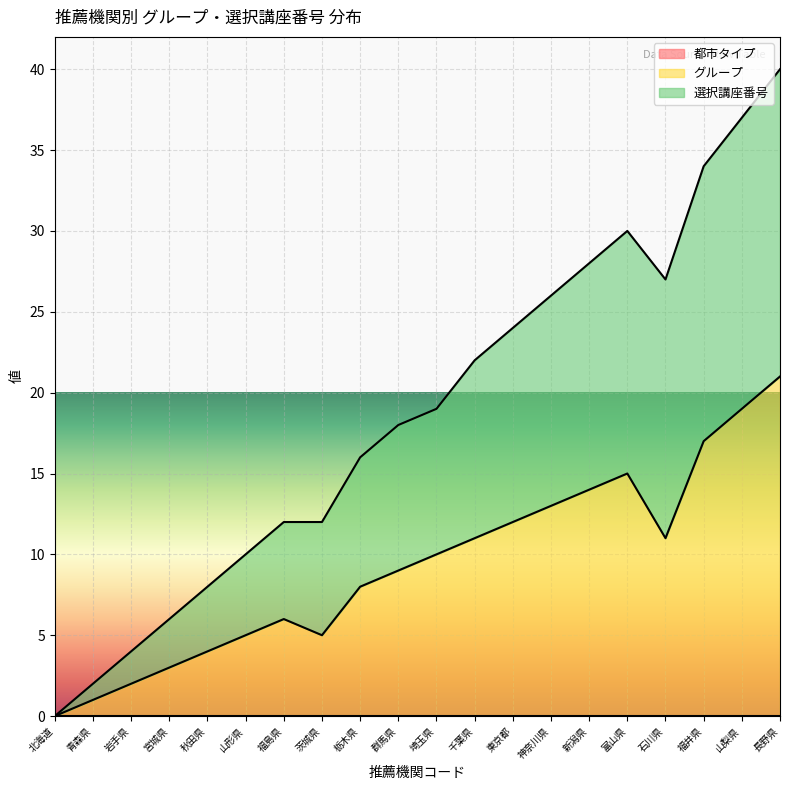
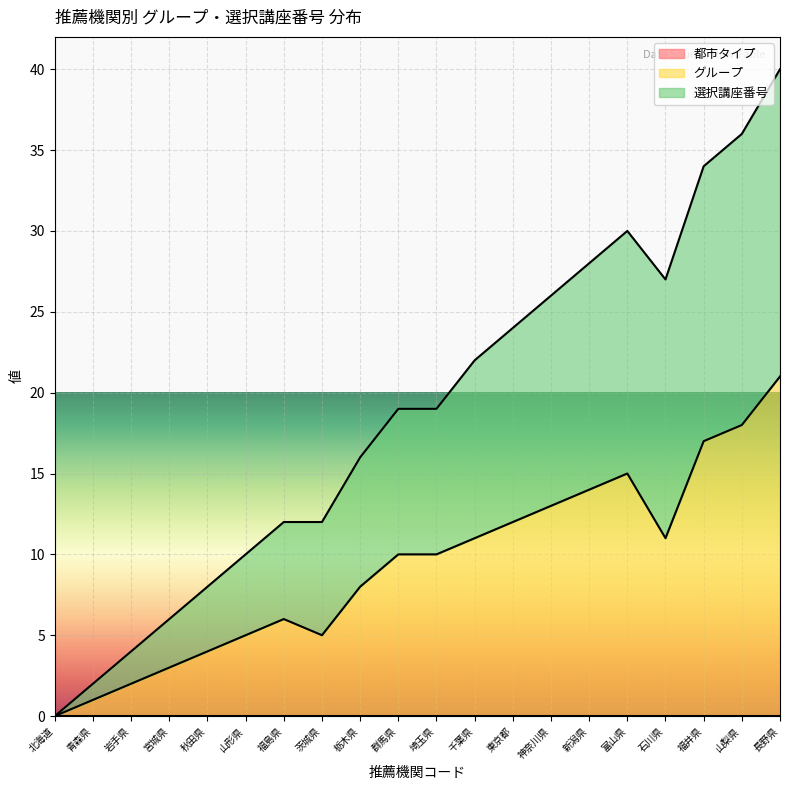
  {
    "都市タイプ": {
      "青森県": 0,
      "岩手県": 0,
      "宮城県": 0,
      "秋田県": 0,
      "山形県": 0,
      "福島県": 0,
      "茨城県": 0,
      "栃木県": 0,
      "群馬県": 0,
      "埼玉県": 0,
      "千葉県": 0,
      "東京都": 0,
      "神奈川県": 0,
      "新潟県": 0,
      "富山県": 0,
      "石川県": 0,
      "福井県": 0,
      "山梨県": 0,
      "長野県": 0
    },
    "グループ": {
      "青森県": 1,
      "岩手県": 2,
      "宮城県": 3,
      "秋田県": 4,
      "山形県": 5,
      "福島県": 6,
      "茨城県": 5,
      "栃木県": 8,
-     "群馬県": 9,
+     "群馬県": 10,
      "埼玉県": 10,
      "千葉県": 11,
      "東京都": 12,
      "神奈川県": 13,
      "新潟県": 14,
      "富山県": 15,
      "石川県": 11,
      "福井県": 17,
-     "山梨県": 19,
+     "山梨県": 18,
      "長野県": 21
    },
    "選択講座番号": {
      "青森県": 1,
      "岩手県": 2,
      "宮城県": 3,
      "秋田県": 4,
      "山形県": 5,
      "福島県": 6,
      "茨城県": 7,
      "栃木県": 8,
      "群馬県": 9,
      "埼玉県": 9,
      "千葉県": 11,
      "東京都": 12,
      "神奈川県": 13,
      "新潟県": 14,
      "富山県": 15,
      "石川県": 16,
      "福井県": 17,
      "山梨県": 18,
      "長野県": 19
    }
  }
